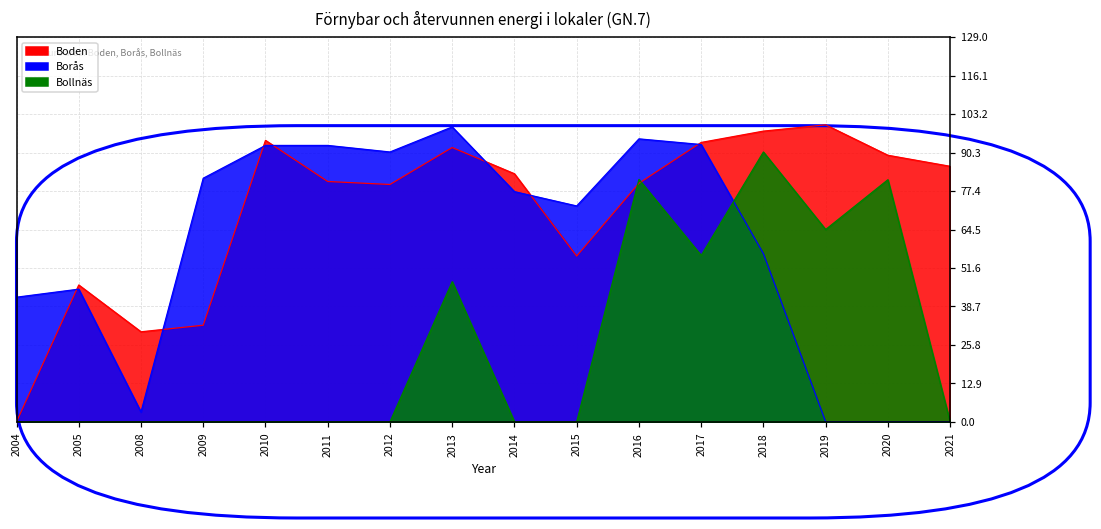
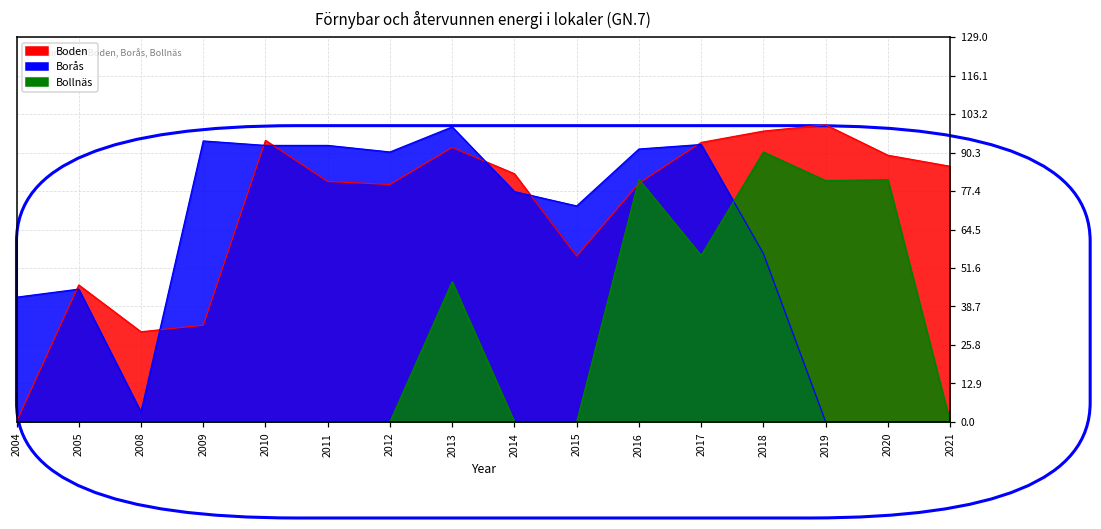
  {
    "Boden": {
      "2005": 46,
      "2008": 30,
      "2009": 32,
      "2010": 94,
      "2011": 81,
      "2012": 80,
      "2013": 92,
      "2014": 83,
      "2015": 56,
      "2016": 80,
      "2018": 98,
      "2019": 100,
      "2020": 89,
      "2021": 86
    },
    "Borås": {
      "2004": 42,
      "2005": 45,
      "2008": 3,
-     "2009": 82,
+     "2009": 94,
      "2010": 93,
      "2011": 93,
      "2012": 91,
      "2013": 99,
      "2014": 77,
      "2015": 72,
-     "2016": 95,
+     "2016": 92,
      "2018": 56,
      "2019": 0,
      "2020": 0
    },
    "Bollnäs": {
      "2005": 0,
      "2008": 0,
      "2009": 0,
      "2010": 0,
      "2011": 0,
      "2012": 0,
      "2013": 47,
      "2014": 0,
      "2015": 0,
      "2016": 81,
      "2017": 56,
      "2018": 91,
-     "2019": 65,
+     "2019": 81,
      "2020": 81
    }
  }
